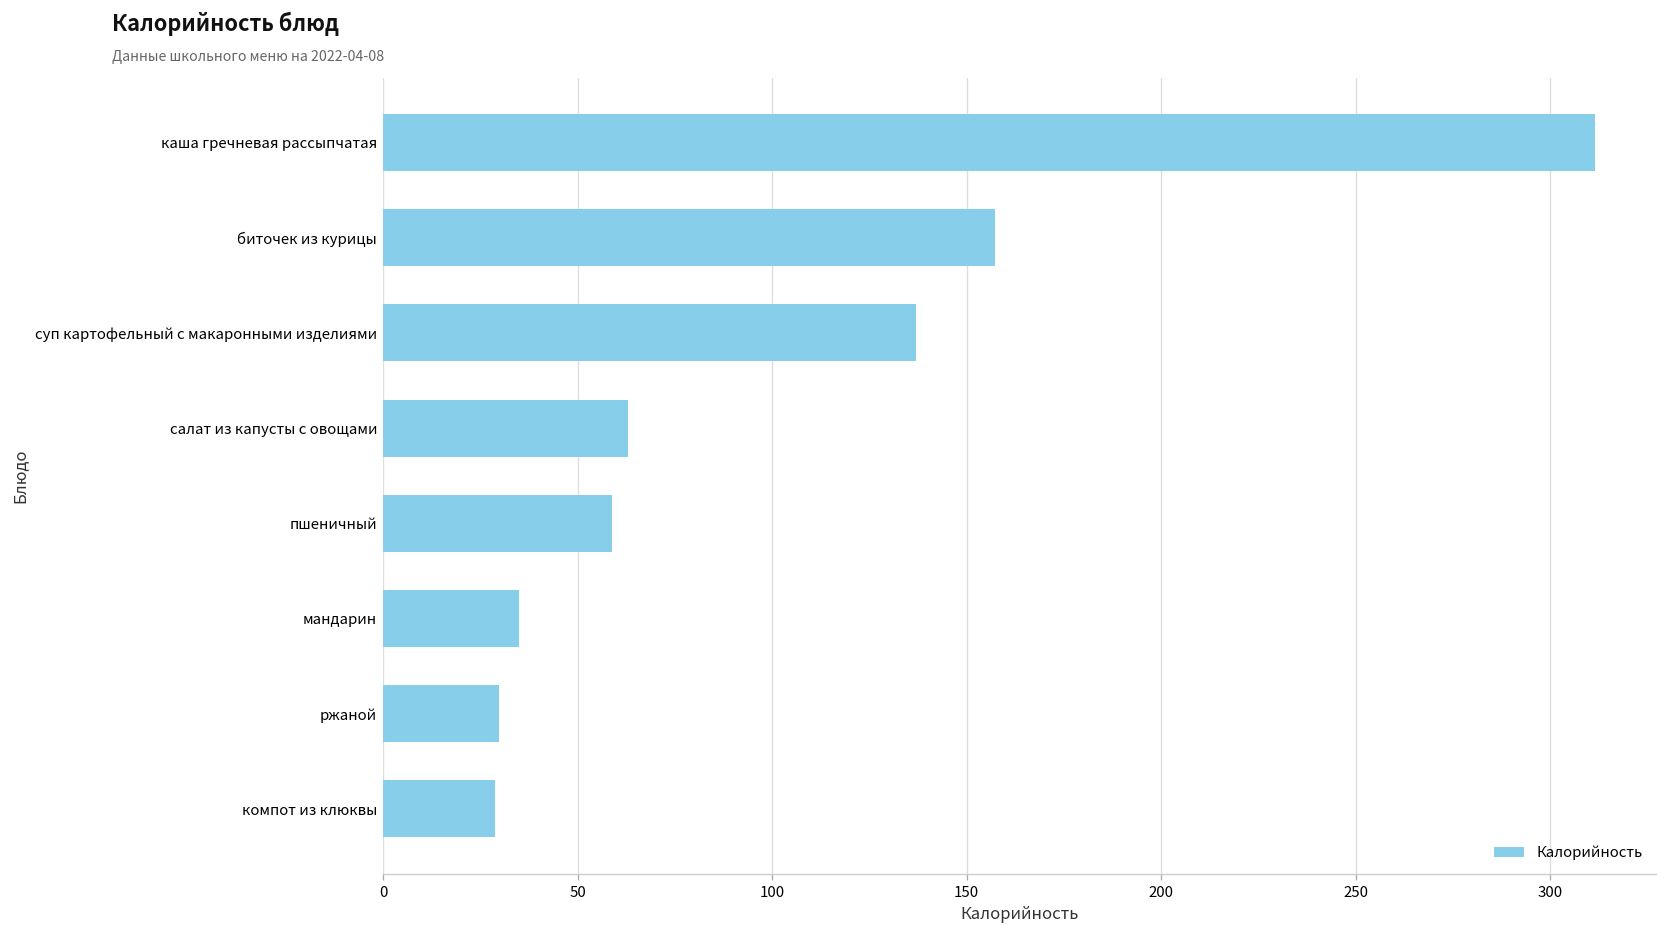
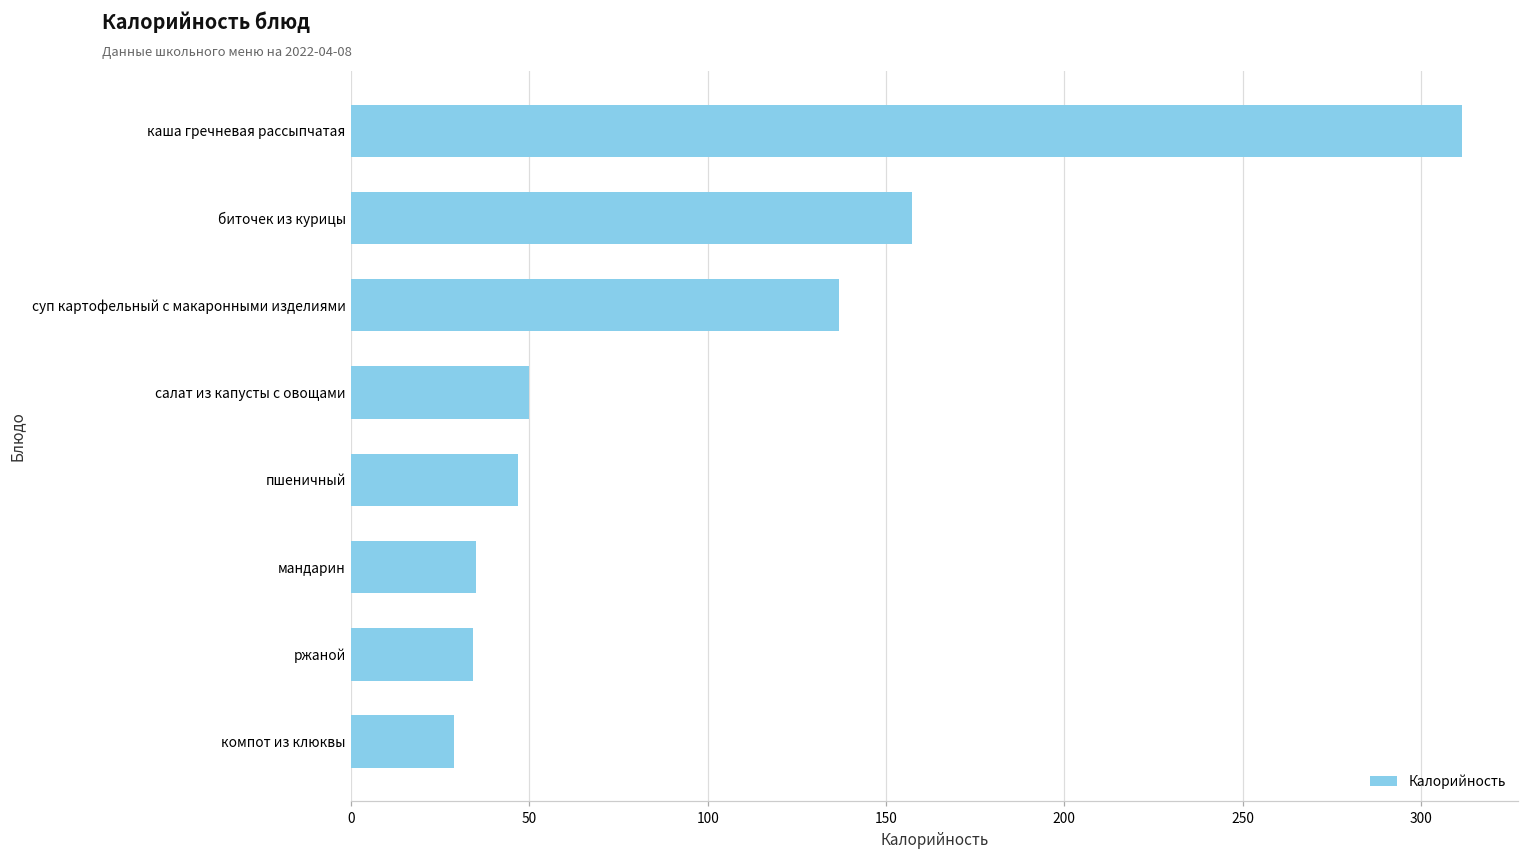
  {
    "каша гречневая рассыпчатая": 312,
    "биточек из курицы": 157,
    "суп картофельный с макаронными изделиями": 137,
-   "салат из капусты с овощами": 63,
-   "пшеничный": 59,
+   "салат из капусты с овощами": 50,
+   "пшеничный": 47,
    "мандарин": 35,
-   "ржаной": 30,
+   "ржаной": 34,
    "компот из клюквы": 29
  }
